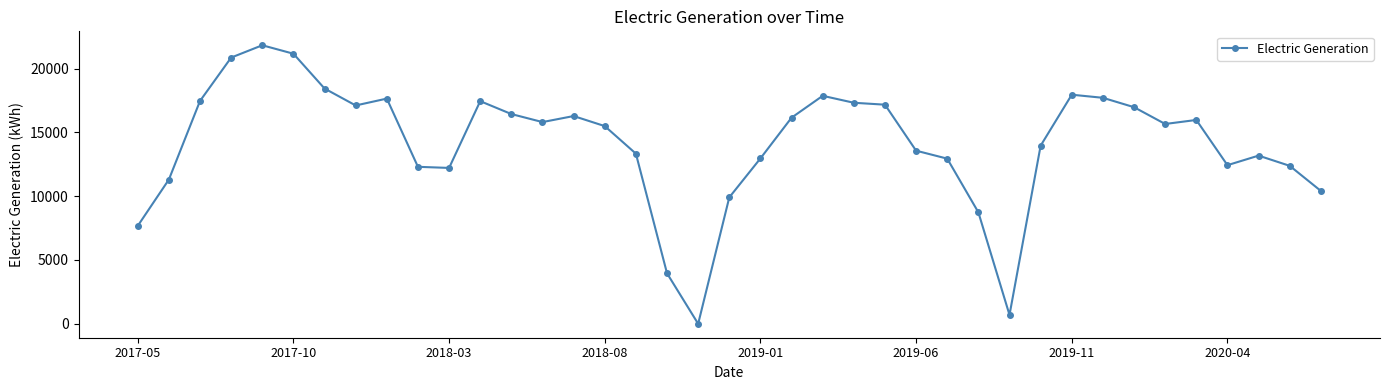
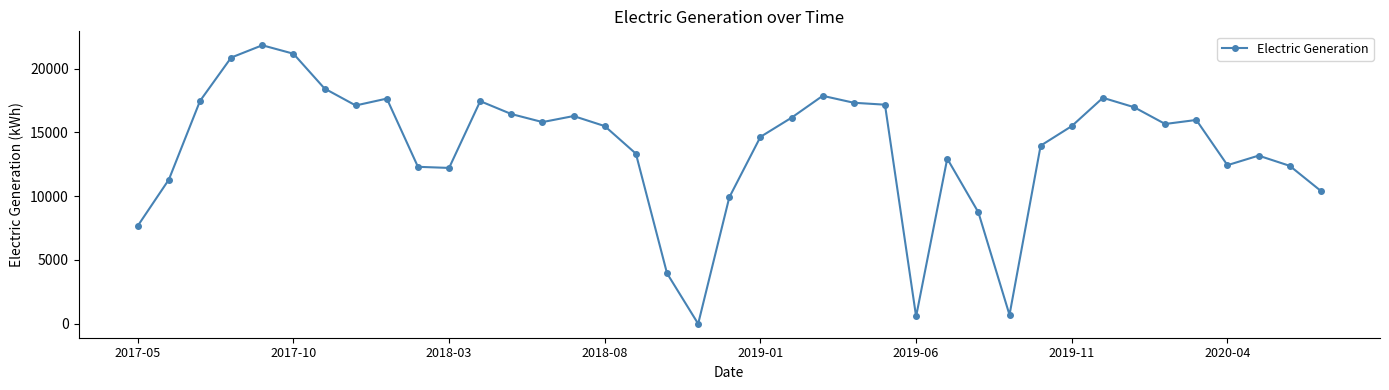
  {
    "2017-05": 7700,
    "2017-10": 21200,
    "2018-03": 12200,
    "2018-08": 15500,
-   "2019-01": 13000,
-   "2019-06": 13600,
-   "2019-11": 17900,
+   "2019-01": 14600,
+   "2019-06": 600,
+   "2019-11": 15500,
    "2020-04": 12400
  }
